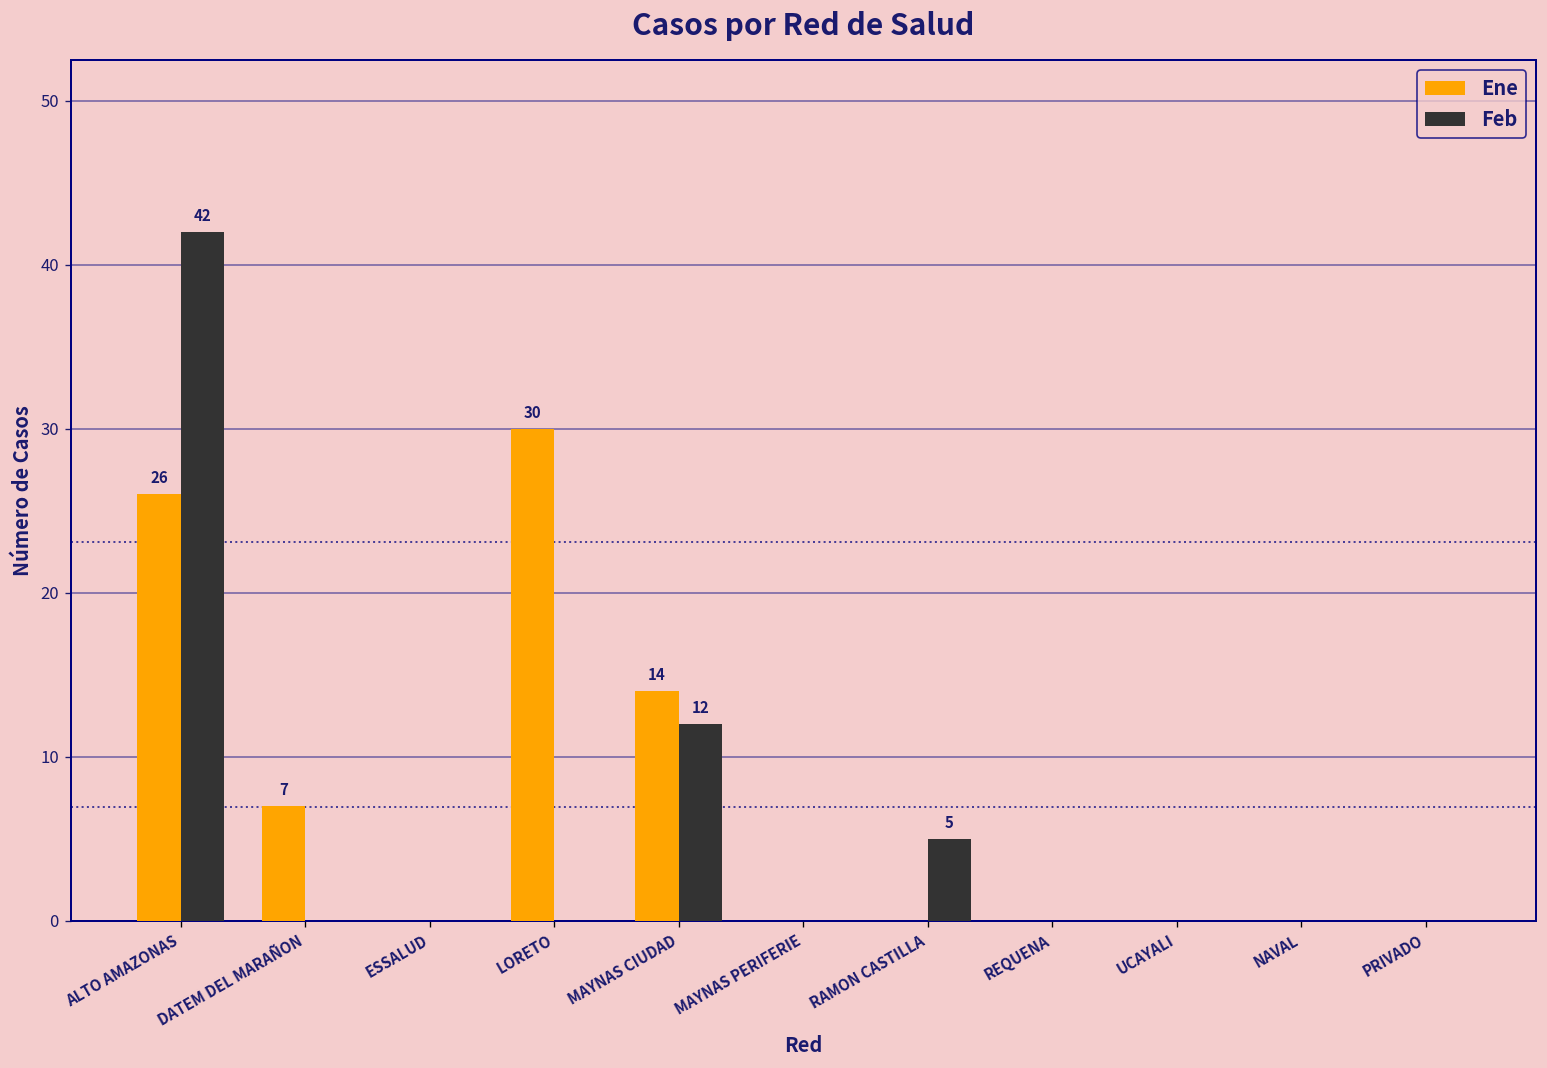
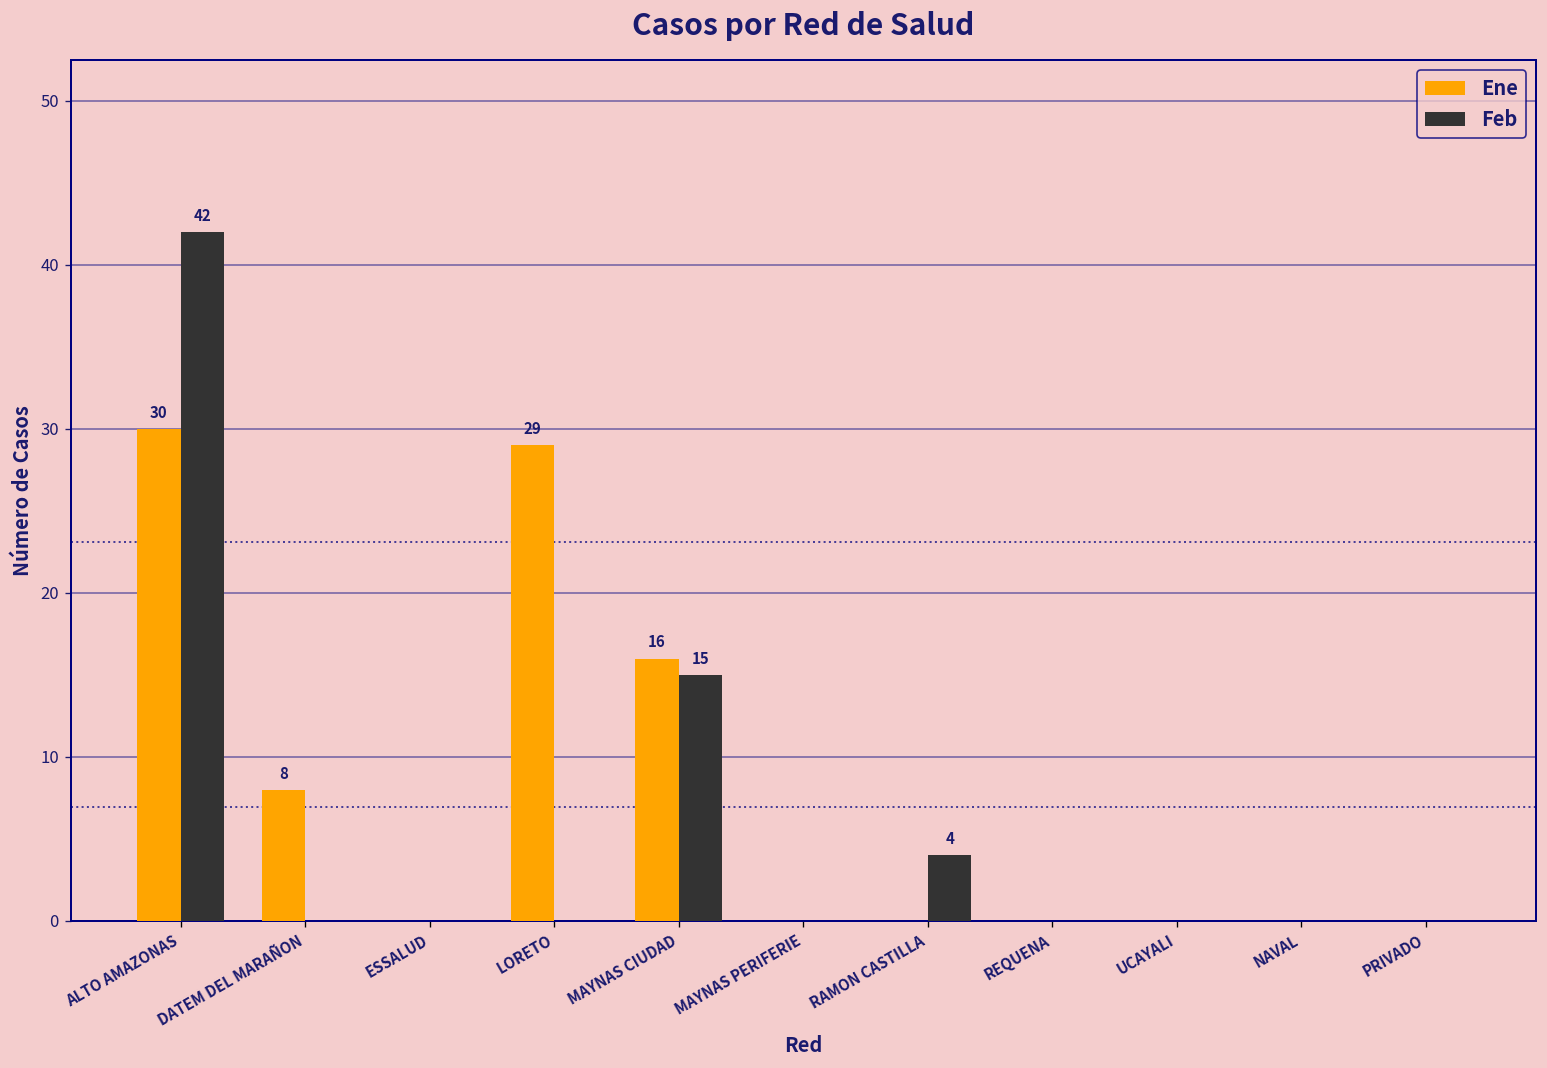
  {
    "Ene": {
-     "ALTO AMAZONAS": 26,
-     "DATEM DEL MARAÑON": 7,
-     "LORETO": 30,
-     "MAYNAS CIUDAD": 14
+     "ALTO AMAZONAS": 30,
+     "DATEM DEL MARAÑON": 8,
+     "LORETO": 29,
+     "MAYNAS CIUDAD": 16
    },
    "Feb": {
      "ALTO AMAZONAS": 42,
-     "MAYNAS CIUDAD": 12,
-     "RAMON CASTILLA": 5
+     "MAYNAS CIUDAD": 15,
+     "RAMON CASTILLA": 4
    }
  }
